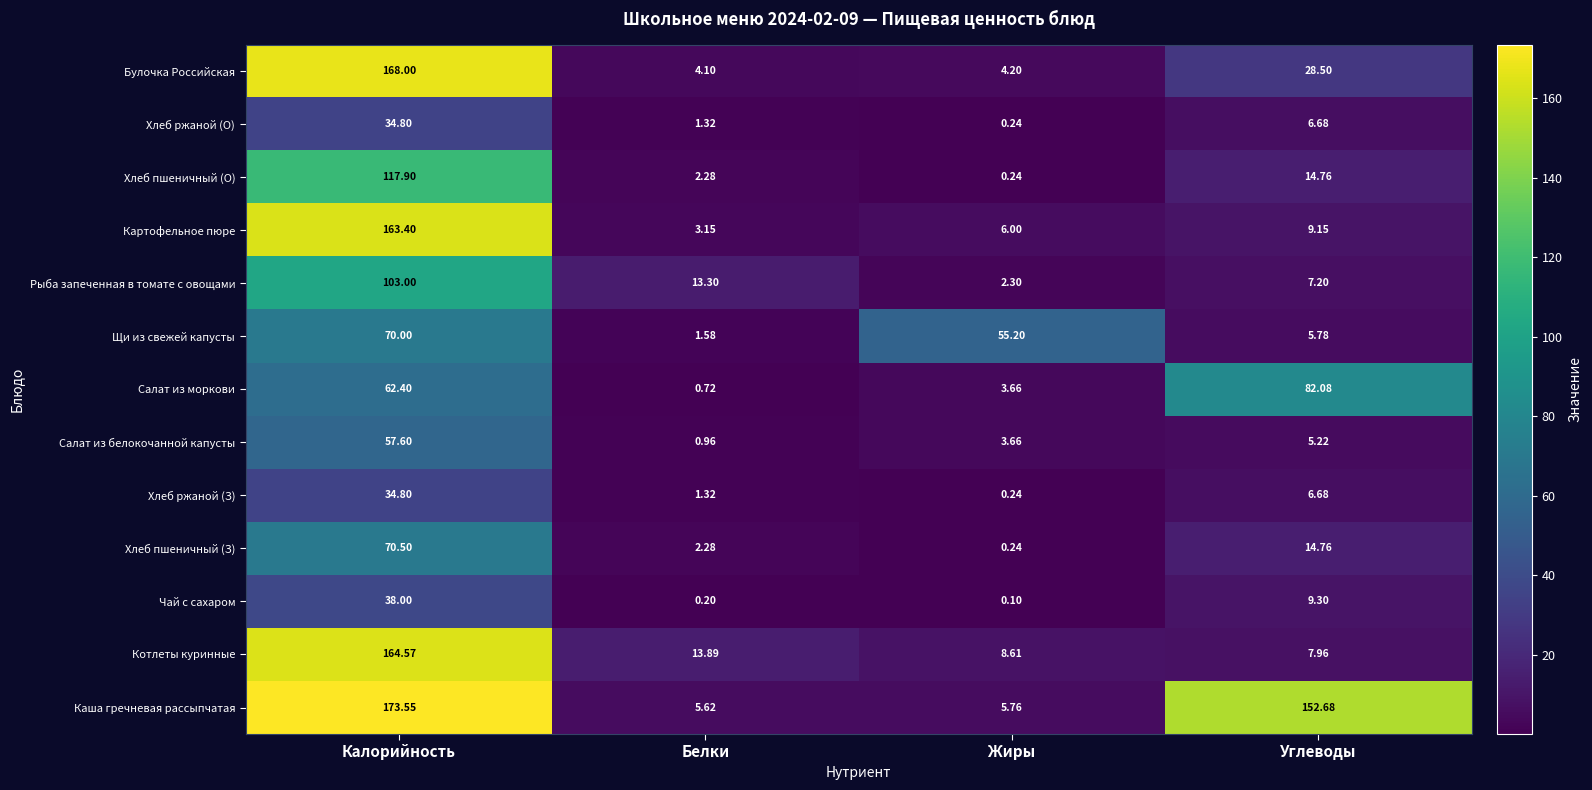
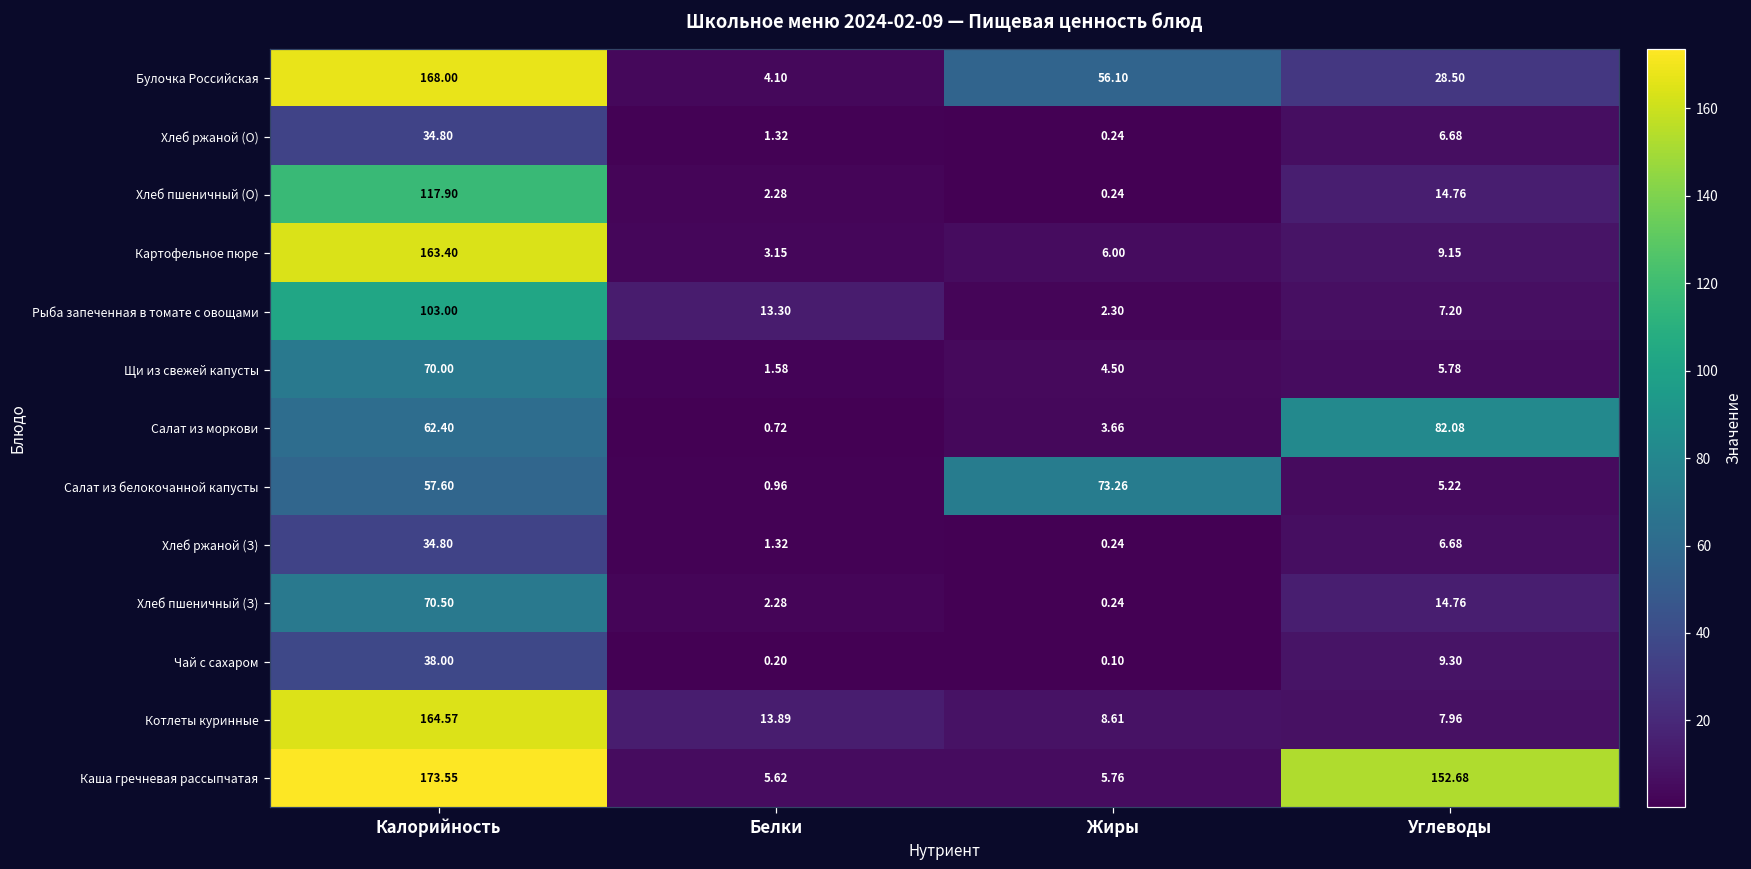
  {
    "Булочка Российская": {
      "Калорийность": 168.00,
      "Белки": 4.10,
-     "Жиры": 4.20,
+     "Жиры": 56.10,
      "Углеводы": 28.50
    },
    "Хлеб ржаной (О)": {
      "Калорийность": 34.80,
      "Белки": 1.32,
      "Жиры": 0.24,
      "Углеводы": 6.68
    },
    "Хлеб пшеничный (О)": {
      "Калорийность": 117.90,
      "Белки": 2.28,
      "Жиры": 0.24,
      "Углеводы": 14.76
    },
    "Картофельное пюре": {
      "Калорийность": 163.40,
      "Белки": 3.15,
      "Жиры": 6.00,
      "Углеводы": 9.15
    },
    "Рыба запеченная в томате с овощами": {
      "Калорийность": 103.00,
      "Белки": 13.30,
      "Жиры": 2.30,
      "Углеводы": 7.20
    },
    "Щи из свежей капусты": {
      "Калорийность": 70.00,
      "Белки": 1.58,
-     "Жиры": 55.20,
+     "Жиры": 4.50,
      "Углеводы": 5.78
    },
    "Салат из моркови": {
      "Калорийность": 62.40,
      "Белки": 0.72,
      "Жиры": 3.66,
      "Углеводы": 82.08
    },
    "Салат из белокочанной капусты": {
      "Калорийность": 57.60,
      "Белки": 0.96,
-     "Жиры": 3.66,
+     "Жиры": 73.26,
      "Углеводы": 5.22
    },
    "Хлеб ржаной (З)": {
      "Калорийность": 34.80,
      "Белки": 1.32,
      "Жиры": 0.24,
      "Углеводы": 6.68
    },
    "Хлеб пшеничный (З)": {
      "Калорийность": 70.50,
      "Белки": 2.28,
      "Жиры": 0.24,
      "Углеводы": 14.76
    },
    "Чай с сахаром": {
      "Калорийность": 38.00,
      "Белки": 0.20,
      "Жиры": 0.10,
      "Углеводы": 9.30
    },
    "Котлеты куринные": {
      "Калорийность": 164.57,
      "Белки": 13.89,
      "Жиры": 8.61,
      "Углеводы": 7.96
    },
    "Каша гречневая рассыпчатая": {
      "Калорийность": 173.55,
      "Белки": 5.62,
      "Жиры": 5.76,
      "Углеводы": 152.68
    }
  }
